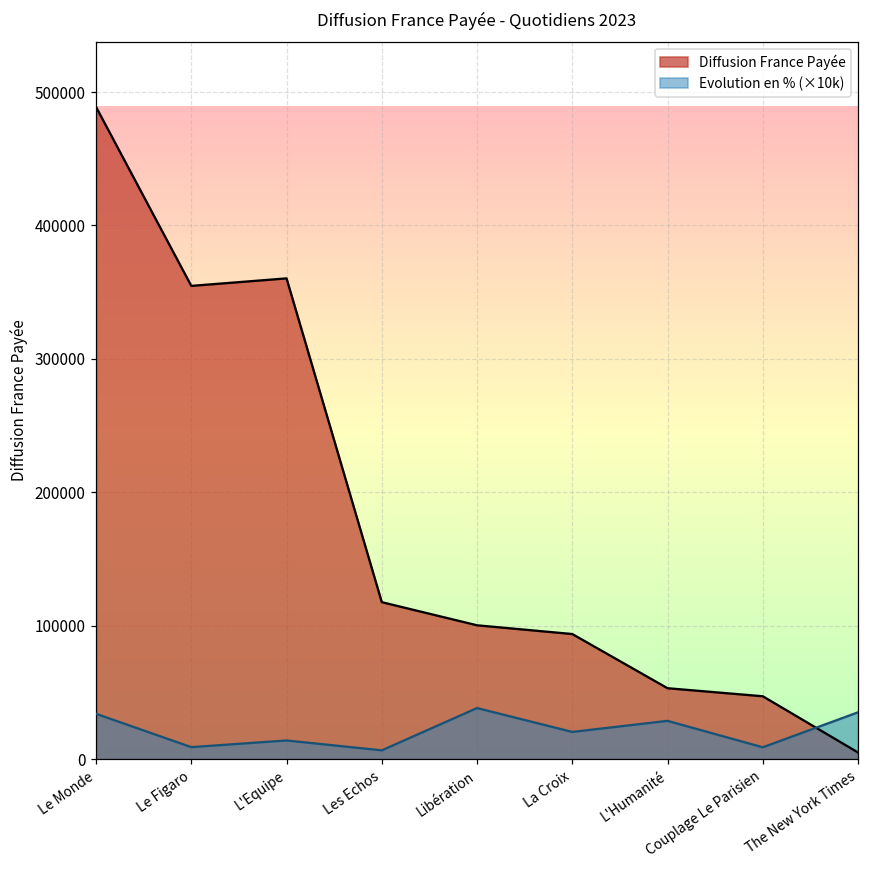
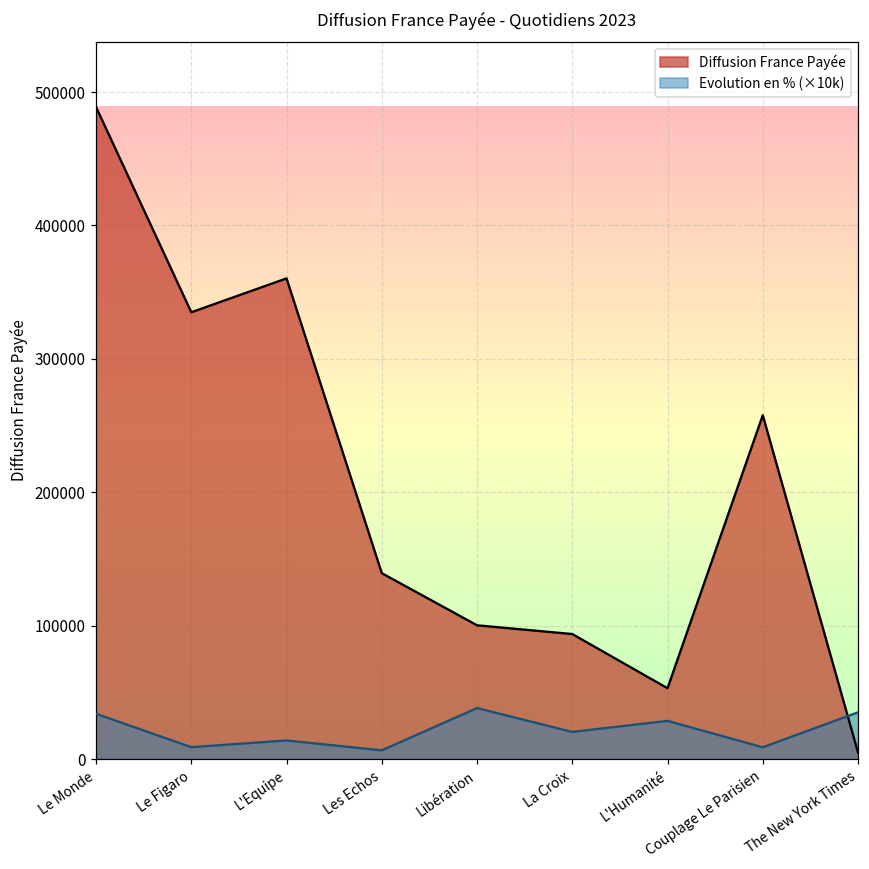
  {
    "Diffusion France Payée": {
      "Le Monde": 489000,
-     "Le Figaro": 355000,
+     "Le Figaro": 335000,
      "L'Equipe": 360000,
-     "Les Echos": 118000,
+     "Les Echos": 139000,
      "Libération": 100000,
      "La Croix": 94000,
      "L'Humanité": 53000,
-     "Couplage Le Parisien": 47000,
+     "Couplage Le Parisien": 258000,
      "The New York Times": 5000
    },
    "Evolution en % (×10k)": {
      "Le Monde": 34000,
      "Le Figaro": 9000,
      "L'Equipe": 14000,
      "Les Echos": 7000,
      "Libération": 38000,
      "La Croix": 20000,
      "L'Humanité": 29000,
      "Couplage Le Parisien": 9000,
      "The New York Times": 35000
    }
  }
